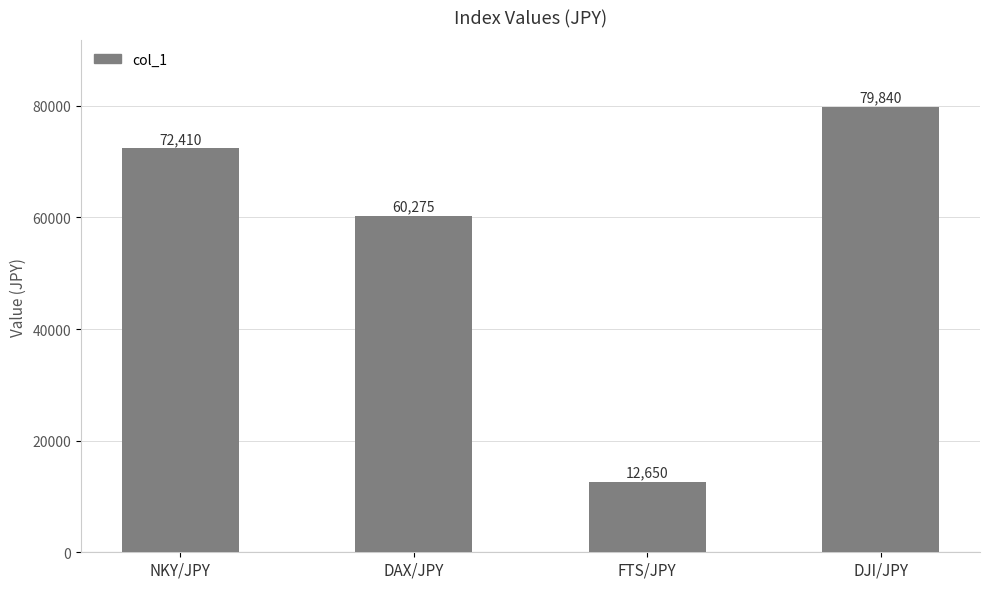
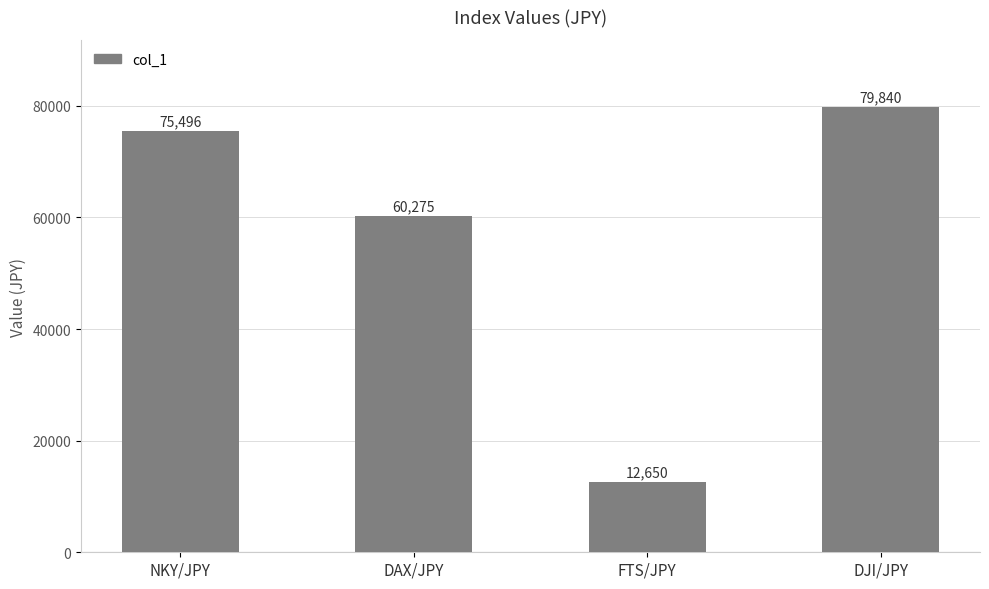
  {
-   "NKY/JPY": "72,410",
+   "NKY/JPY": "75,496",
    "DAX/JPY": "60,275",
    "FTS/JPY": "12,650",
    "DJI/JPY": "79,840"
  }
